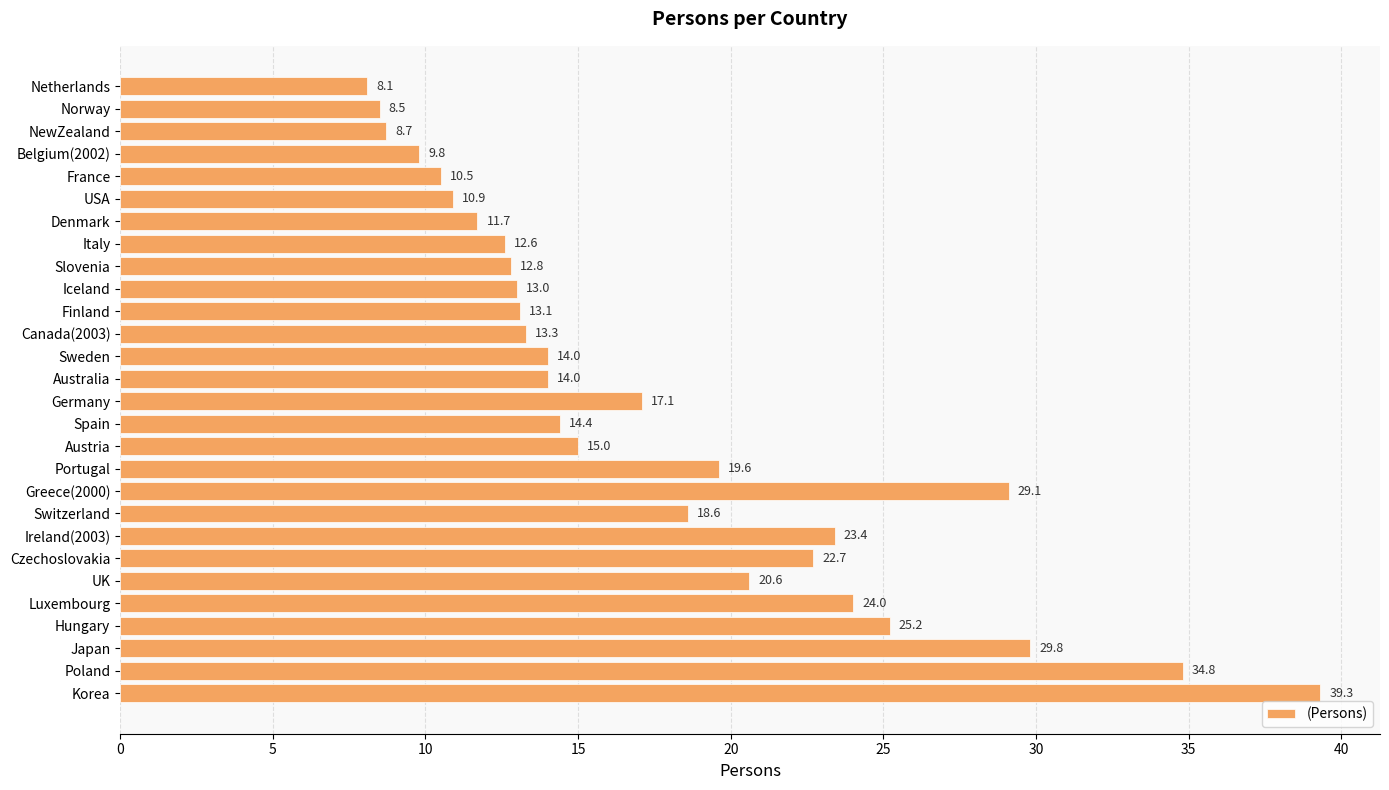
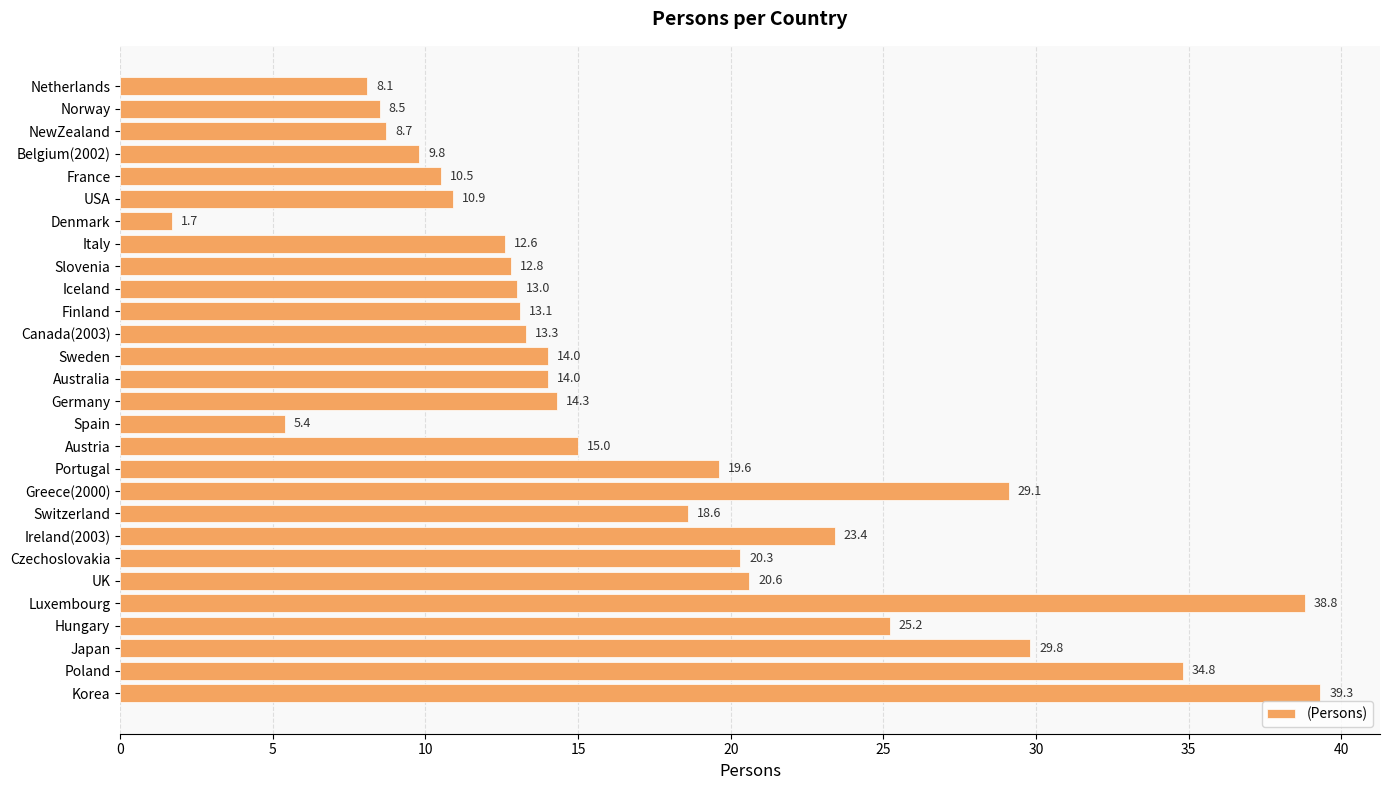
  {
    "Netherlands": 8.1,
    "Norway": 8.5,
    "NewZealand": 8.7,
    "Belgium(2002)": 9.8,
    "France": 10.5,
    "USA": 10.9,
-   "Denmark": 11.7,
+   "Denmark": 1.7,
    "Italy": 12.6,
    "Slovenia": 12.8,
    "Iceland": 13.0,
    "Finland": 13.1,
    "Canada(2003)": 13.3,
    "Sweden": 14.0,
    "Australia": 14.0,
-   "Germany": 17.1,
-   "Spain": 14.4,
+   "Germany": 14.3,
+   "Spain": 5.4,
    "Austria": 15.0,
    "Portugal": 19.6,
    "Greece(2000)": 29.1,
    "Switzerland": 18.6,
    "Ireland(2003)": 23.4,
-   "Czechoslovakia": 22.7,
+   "Czechoslovakia": 20.3,
    "UK": 20.6,
-   "Luxembourg": 24.0,
+   "Luxembourg": 38.8,
    "Hungary": 25.2,
    "Japan": 29.8,
    "Poland": 34.8,
    "Korea": 39.3
  }
